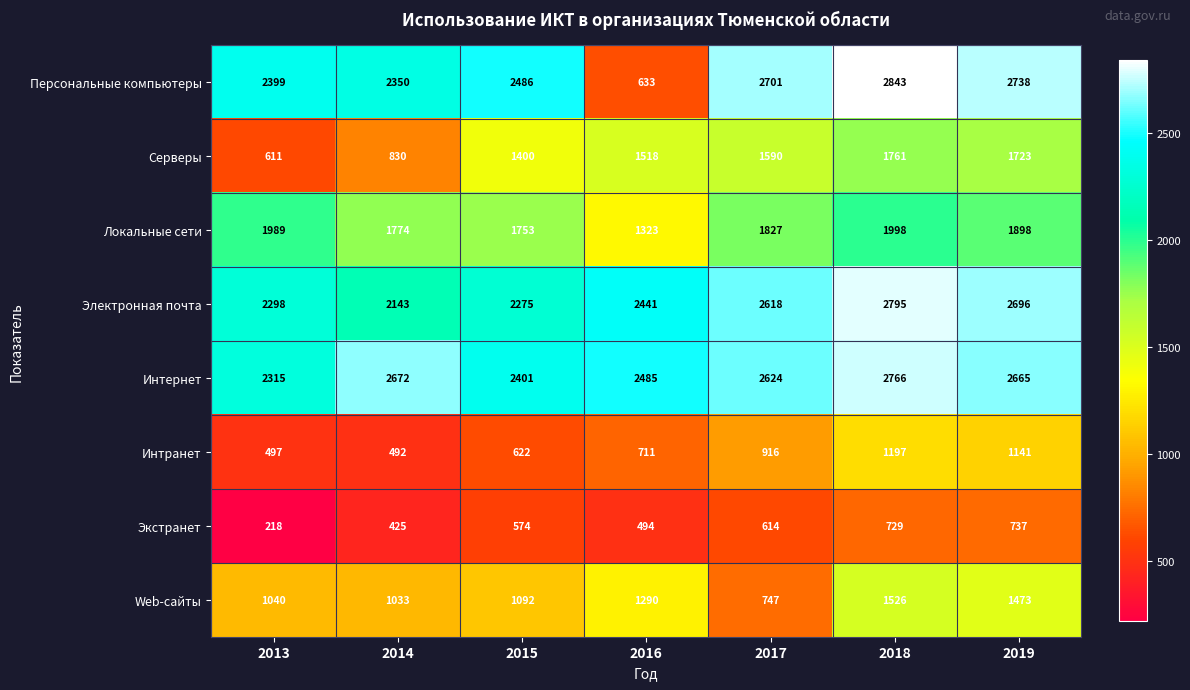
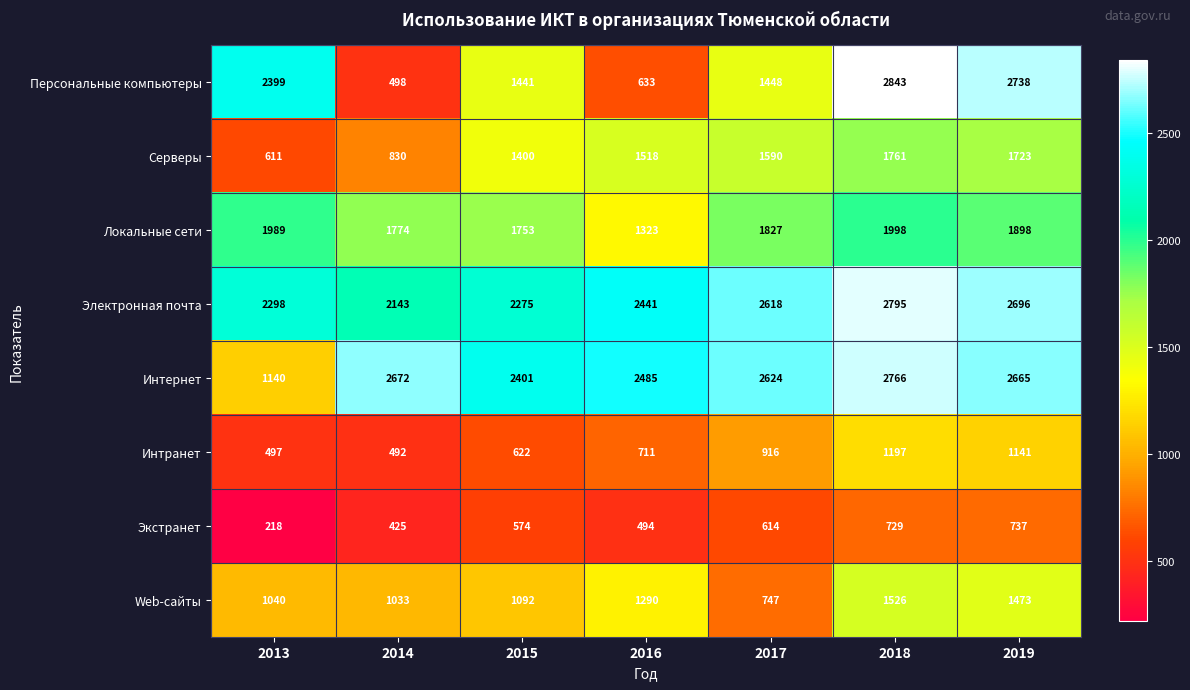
  {
    "Персональные компьютеры": {
      "2013": 2399,
-     "2014": 2350,
-     "2015": 2486,
+     "2014": 498,
+     "2015": 1441,
      "2016": 633,
-     "2017": 2701,
+     "2017": 1448,
      "2018": 2843,
      "2019": 2738
    },
    "Серверы": {
      "2013": 611,
      "2014": 830,
      "2015": 1400,
      "2016": 1518,
      "2017": 1590,
      "2018": 1761,
      "2019": 1723
    },
    "Локальные сети": {
      "2013": 1989,
      "2014": 1774,
      "2015": 1753,
      "2016": 1323,
      "2017": 1827,
      "2018": 1998,
      "2019": 1898
    },
    "Электронная почта": {
      "2013": 2298,
      "2014": 2143,
      "2015": 2275,
      "2016": 2441,
      "2017": 2618,
      "2018": 2795,
      "2019": 2696
    },
    "Интернет": {
-     "2013": 2315,
+     "2013": 1140,
      "2014": 2672,
      "2015": 2401,
      "2016": 2485,
      "2017": 2624,
      "2018": 2766,
      "2019": 2665
    },
    "Интранет": {
      "2013": 497,
      "2014": 492,
      "2015": 622,
      "2016": 711,
      "2017": 916,
      "2018": 1197,
      "2019": 1141
    },
    "Экстранет": {
      "2013": 218,
      "2014": 425,
      "2015": 574,
      "2016": 494,
      "2017": 614,
      "2018": 729,
      "2019": 737
    },
    "Web-сайты": {
      "2013": 1040,
      "2014": 1033,
      "2015": 1092,
      "2016": 1290,
      "2017": 747,
      "2018": 1526,
      "2019": 1473
    }
  }
